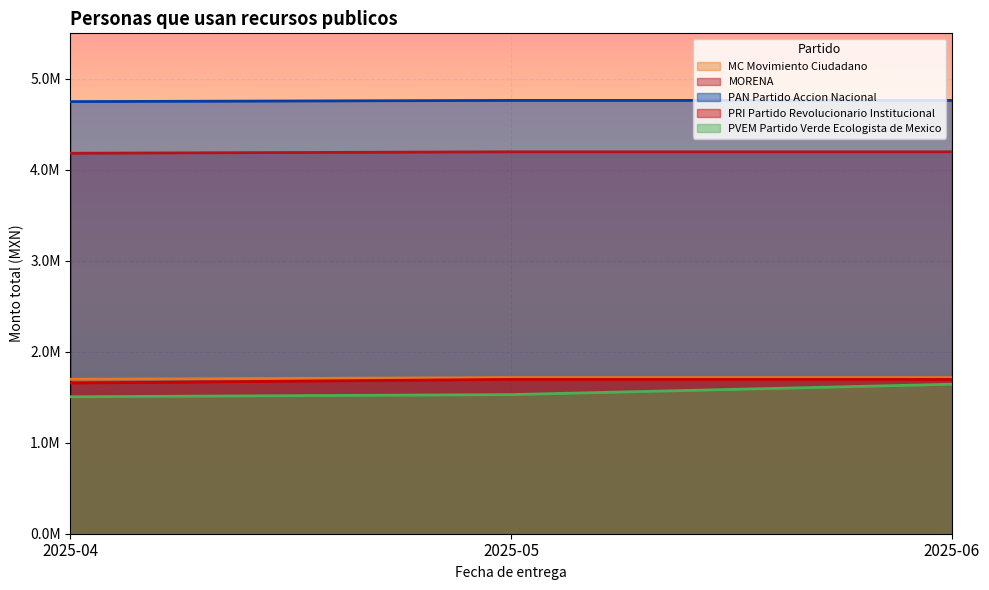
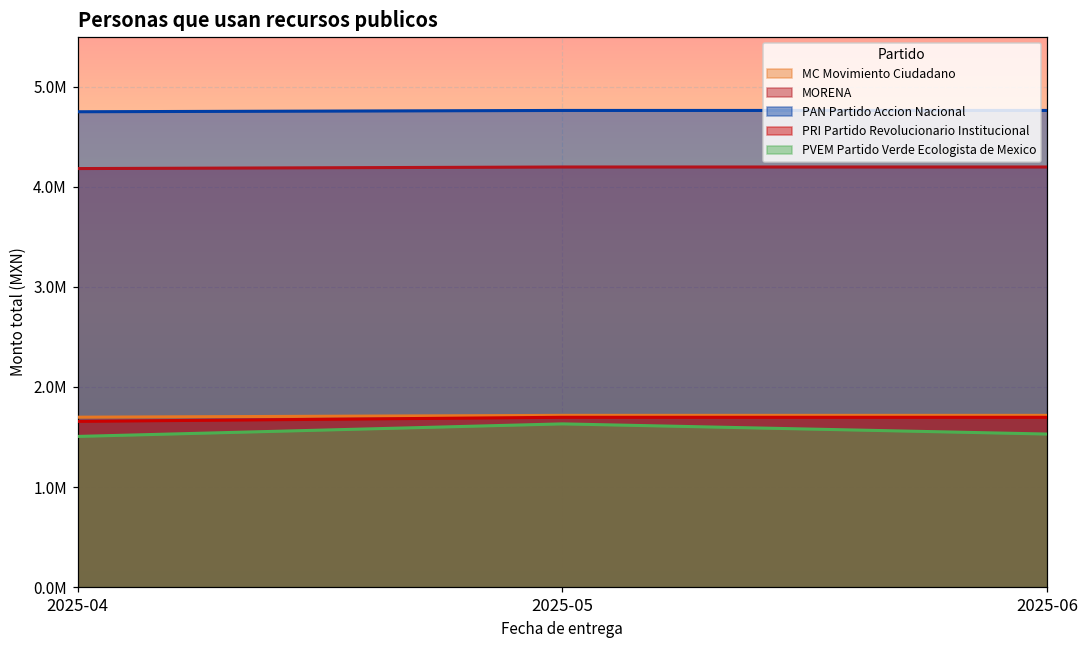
  {
    "MC Movimiento Ciudadano": {
      "2025-04": 1700000
    },
    "PAN Partido Accion Nacional": {
      "2025-04": 4700000,
      "2025-05": 4800000,
      "2025-06": 4800000
    },
    "PVEM Partido Verde Ecologista de Mexico": {
      "2025-04": 1500000,
-     "2025-05": 1500000,
-     "2025-06": 1600000
+     "2025-05": 1600000,
+     "2025-06": 1500000
    }
  }
